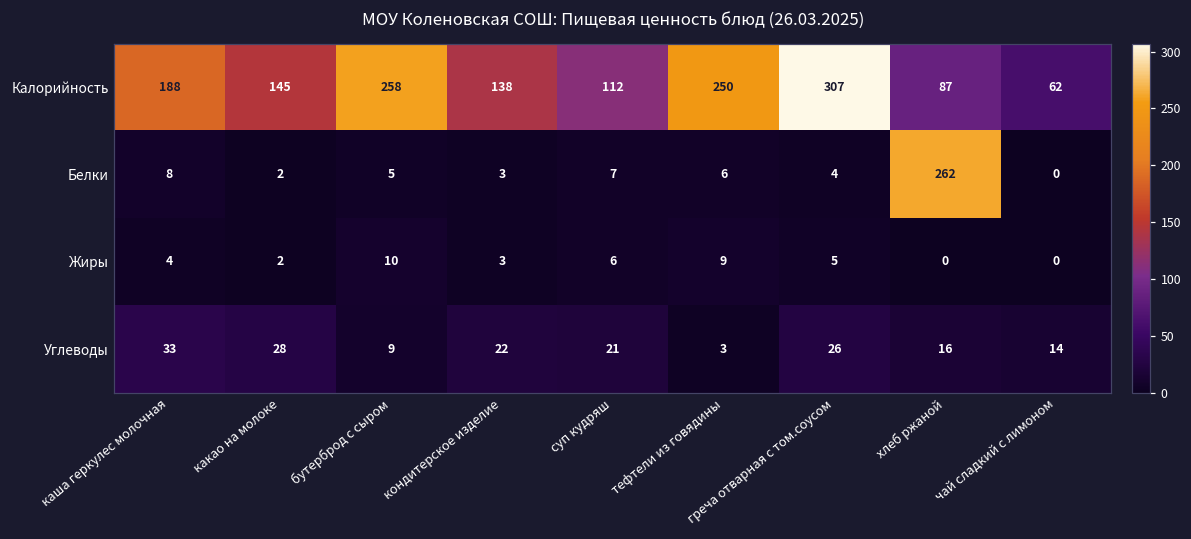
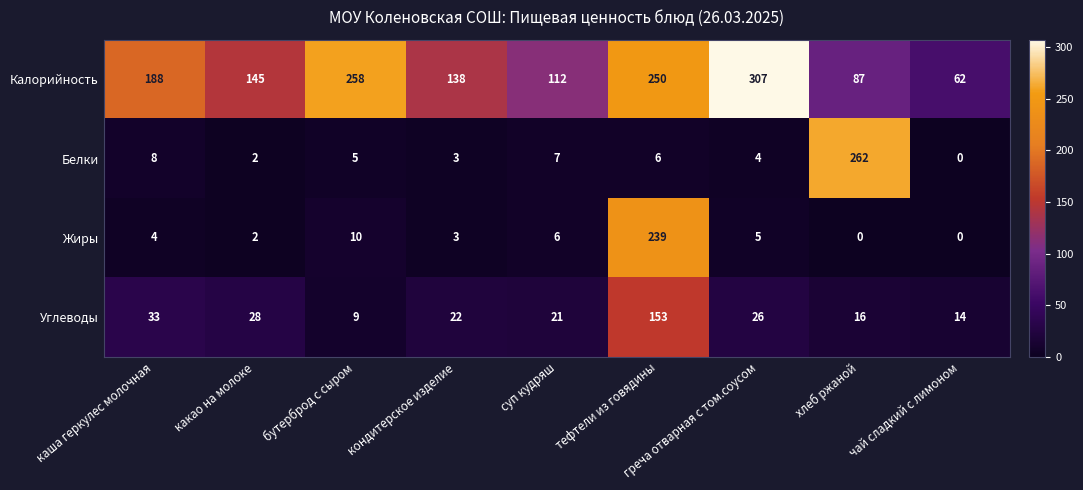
  {
    "Калорийность": {
      "каша геркулес молочная": 188,
      "какао на молоке": 145,
      "бутерброд с сыром": 258,
      "кондитерское изделие": 138,
      "суп кудряш": 112,
      "тефтели из говядины": 250,
      "греча отварная с том.соусом": 307,
      "хлеб ржаной": 87,
      "чай сладкий с лимоном": 62
    },
    "Белки": {
      "каша геркулес молочная": 8,
      "какао на молоке": 2,
      "бутерброд с сыром": 5,
      "кондитерское изделие": 3,
      "суп кудряш": 7,
      "тефтели из говядины": 6,
      "греча отварная с том.соусом": 4,
      "хлеб ржаной": 262,
      "чай сладкий с лимоном": 0
    },
    "Жиры": {
      "каша геркулес молочная": 4,
      "какао на молоке": 2,
      "бутерброд с сыром": 10,
      "кондитерское изделие": 3,
      "суп кудряш": 6,
-     "тефтели из говядины": 9,
+     "тефтели из говядины": 239,
      "греча отварная с том.соусом": 5,
      "хлеб ржаной": 0,
      "чай сладкий с лимоном": 0
    },
    "Углеводы": {
      "каша геркулес молочная": 33,
      "какао на молоке": 28,
      "бутерброд с сыром": 9,
      "кондитерское изделие": 22,
      "суп кудряш": 21,
-     "тефтели из говядины": 3,
+     "тефтели из говядины": 153,
      "греча отварная с том.соусом": 26,
      "хлеб ржаной": 16,
      "чай сладкий с лимоном": 14
    }
  }
